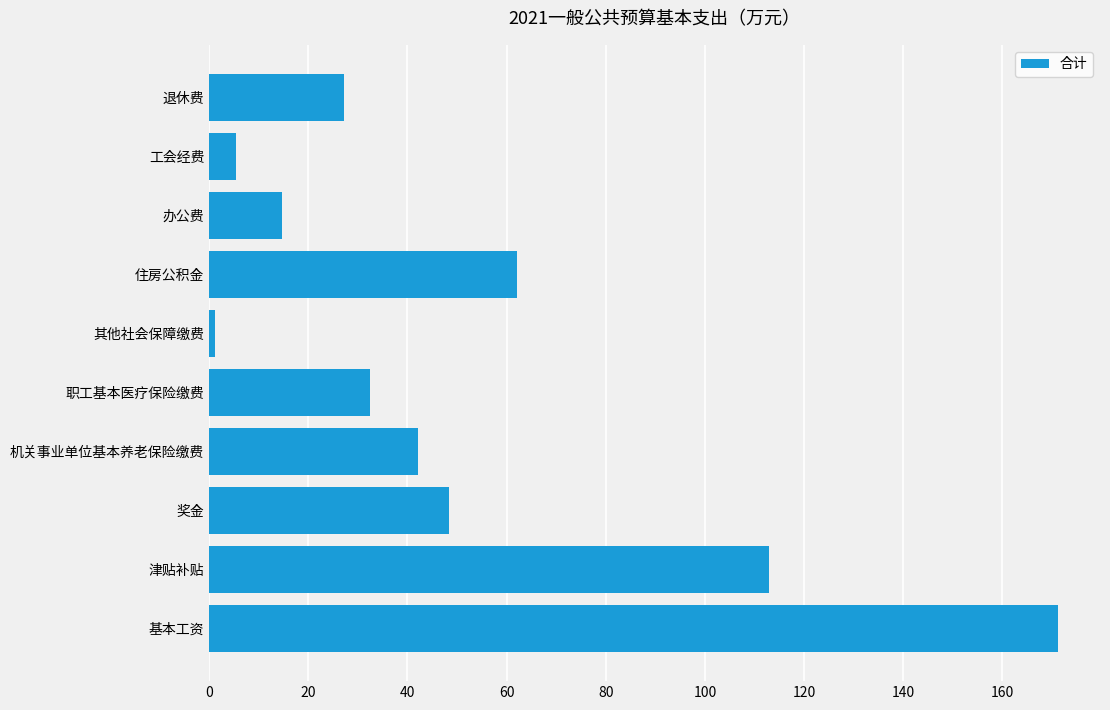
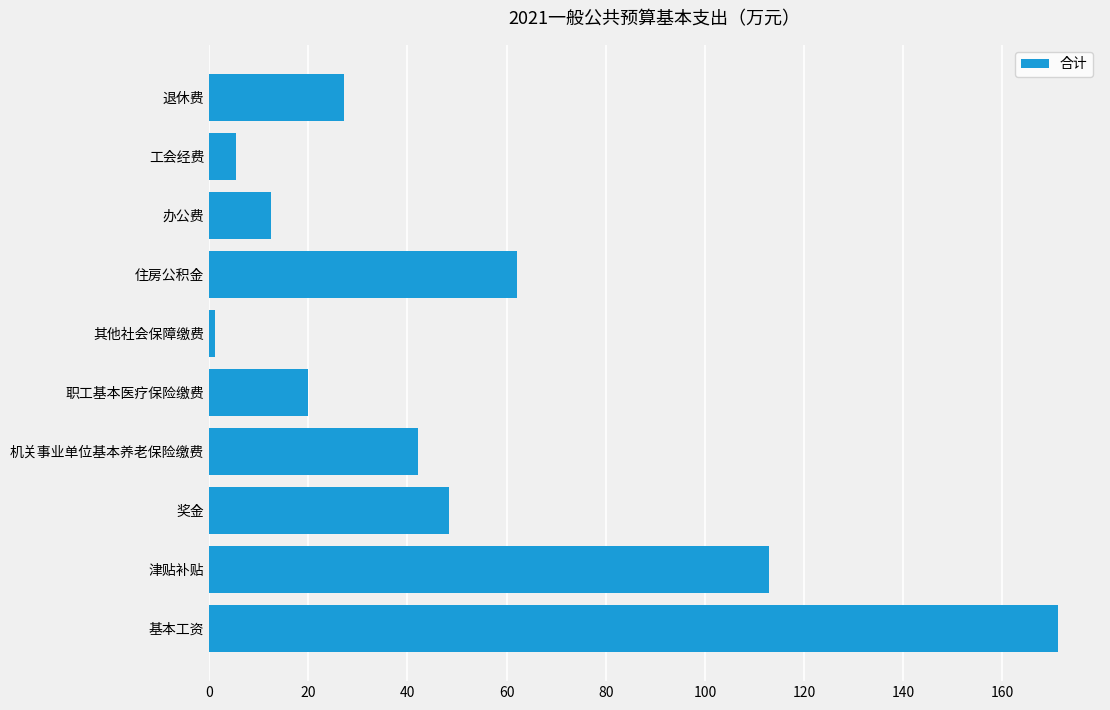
  {
    "退休费": 27,
    "工会经费": 5,
-   "办公费": 15,
+   "办公费": 13,
    "住房公积金": 62,
    "其他社会保障缴费": 1,
-   "职工基本医疗保险缴费": 32,
+   "职工基本医疗保险缴费": 20,
    "机关事业单位基本养老保险缴费": 42,
    "奖金": 48,
    "津贴补贴": 113,
    "基本工资": 171
  }
